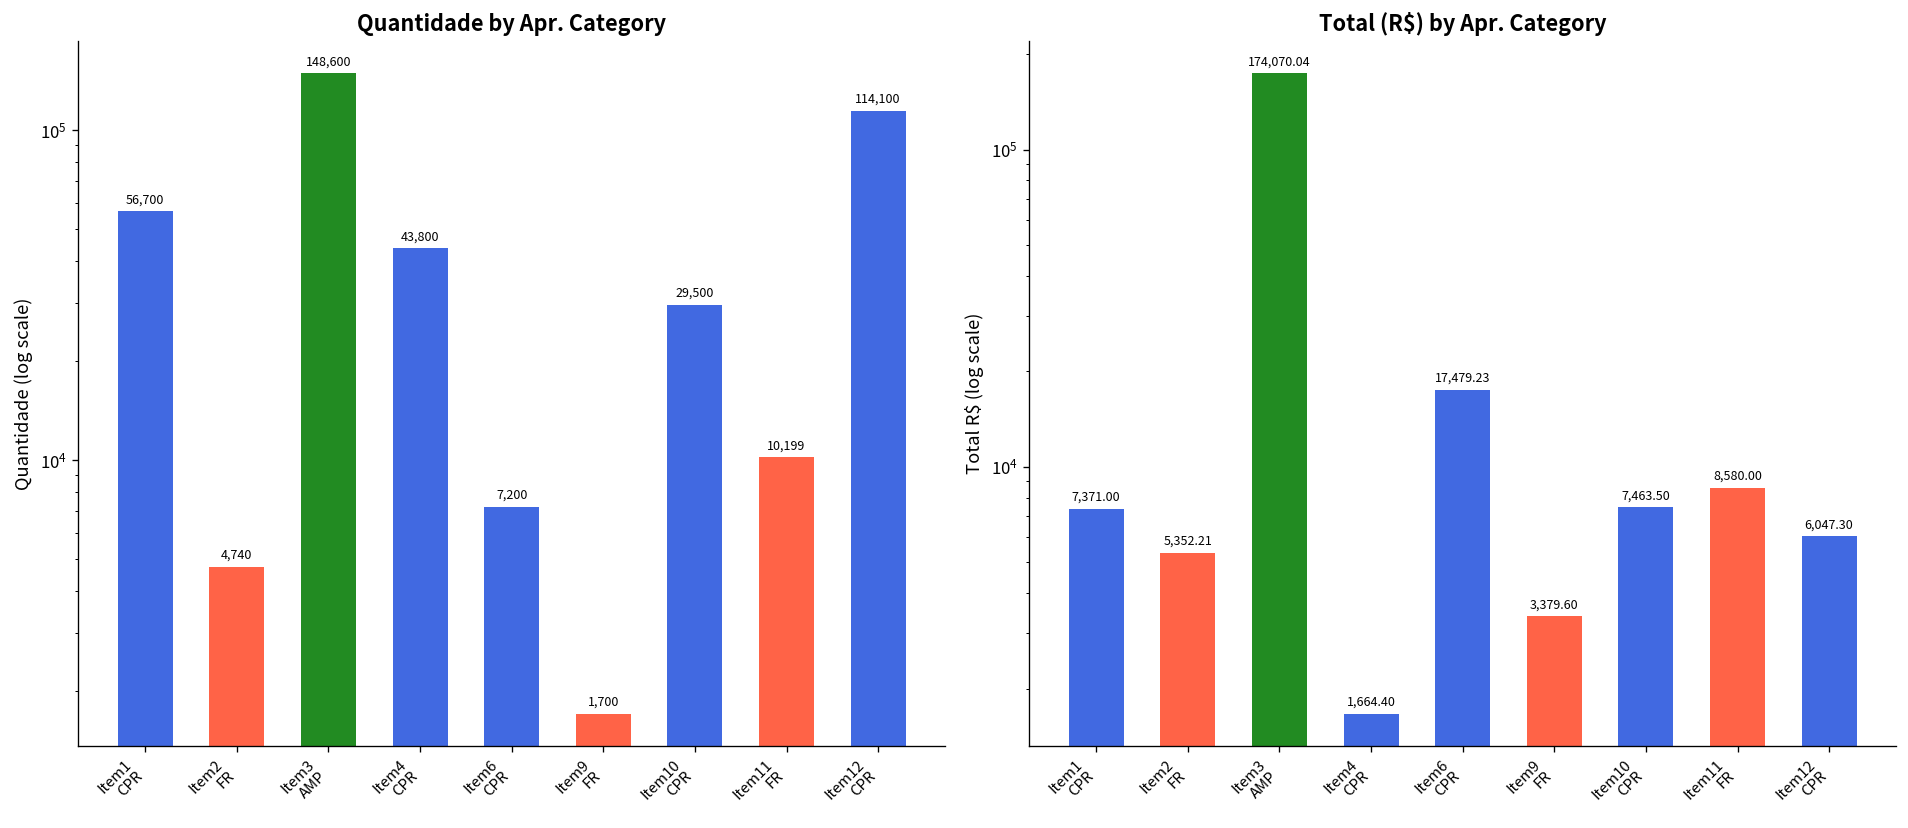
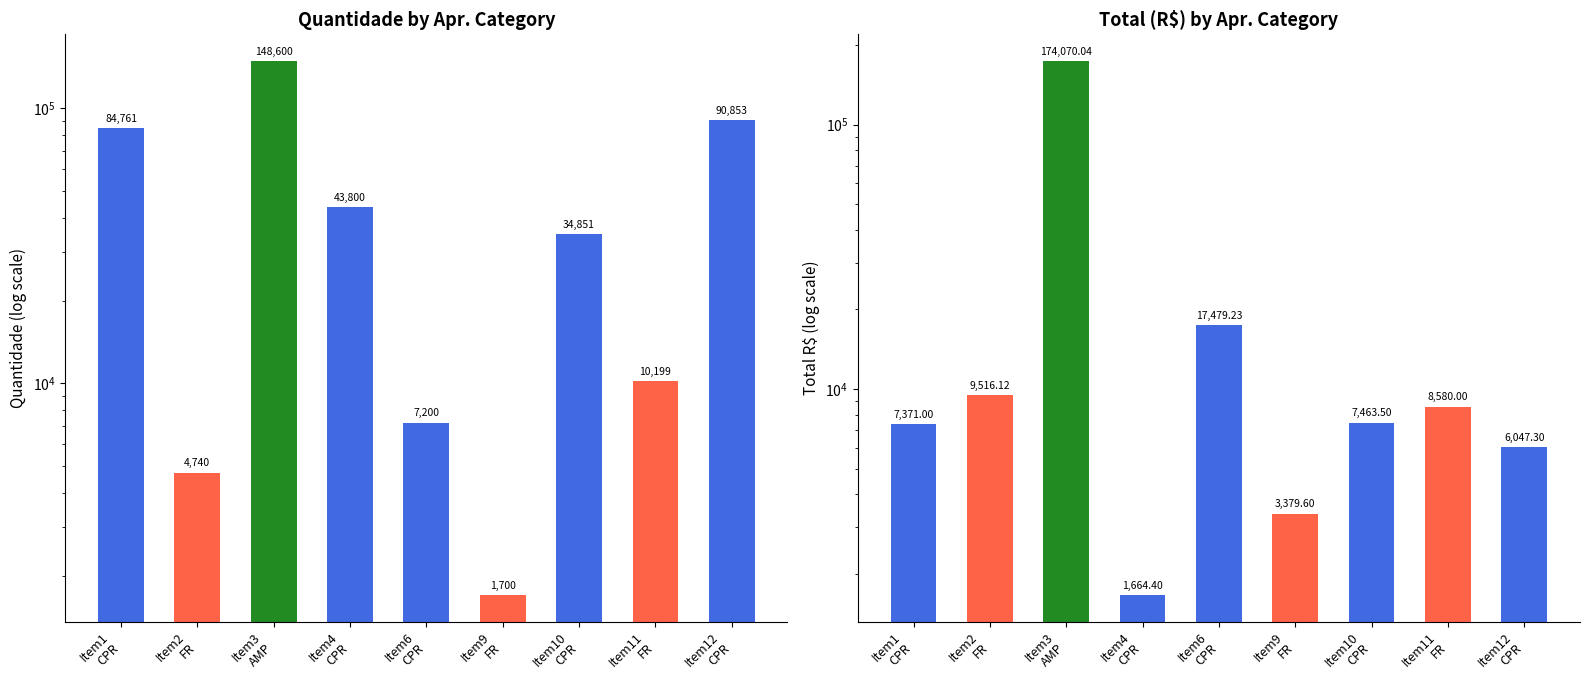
  {
    "Quantidade by Apr. Category": {
-     "Item1 CPR": "56,700",
+     "Item1 CPR": "84,761",
      "Item2 FR": "4,740",
      "Item3 AMP": "148,600",
      "Item4 CPR": "43,800",
      "Item6 CPR": "7,200",
      "Item9 FR": "1,700",
-     "Item10 CPR": "29,500",
+     "Item10 CPR": "34,851",
      "Item11 FR": "10,199",
-     "Item12 CPR": "114,100"
+     "Item12 CPR": "90,853"
    },
    "Total (R$) by Apr. Category": {
      "Item1 CPR": "7,371.00",
-     "Item2 FR": "5,352.21",
+     "Item2 FR": "9,516.12",
      "Item3 AMP": "174,070.04",
      "Item4 CPR": "1,664.40",
      "Item6 CPR": "17,479.23",
      "Item9 FR": "3,379.60",
      "Item10 CPR": "7,463.50",
      "Item11 FR": "8,580.00",
      "Item12 CPR": "6,047.30"
    }
  }
